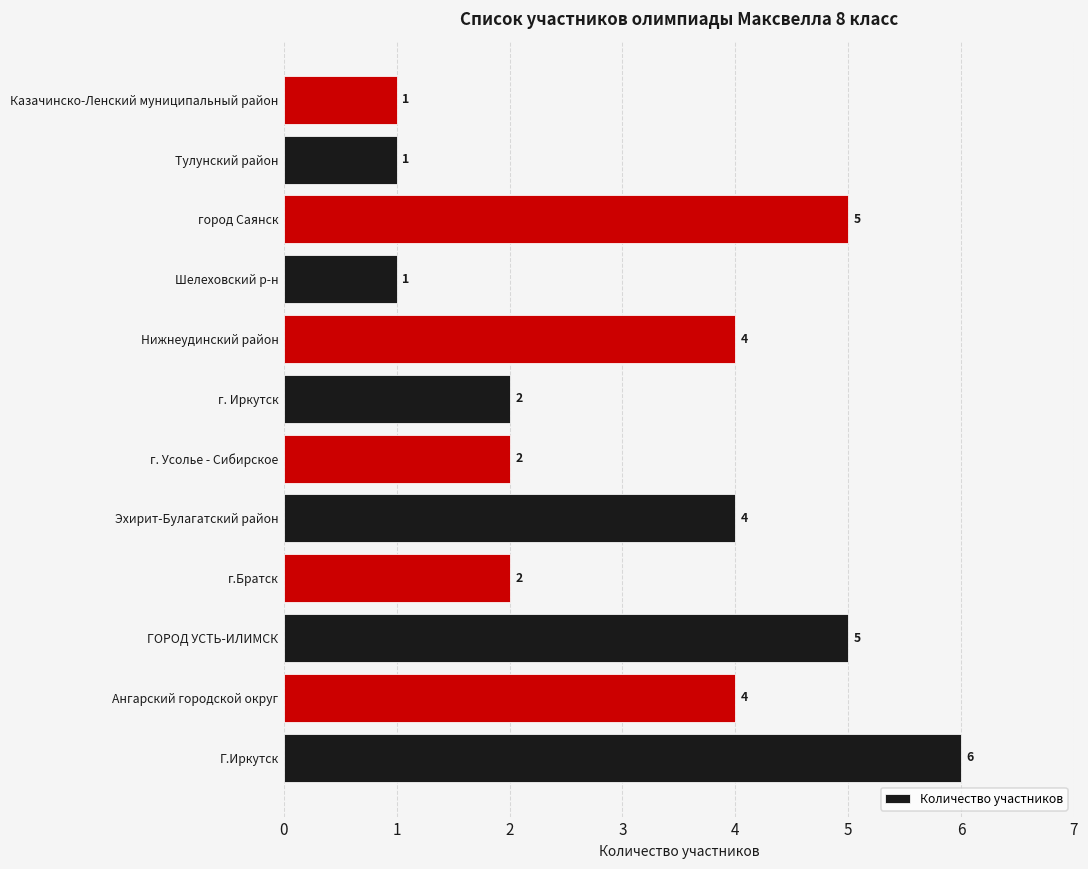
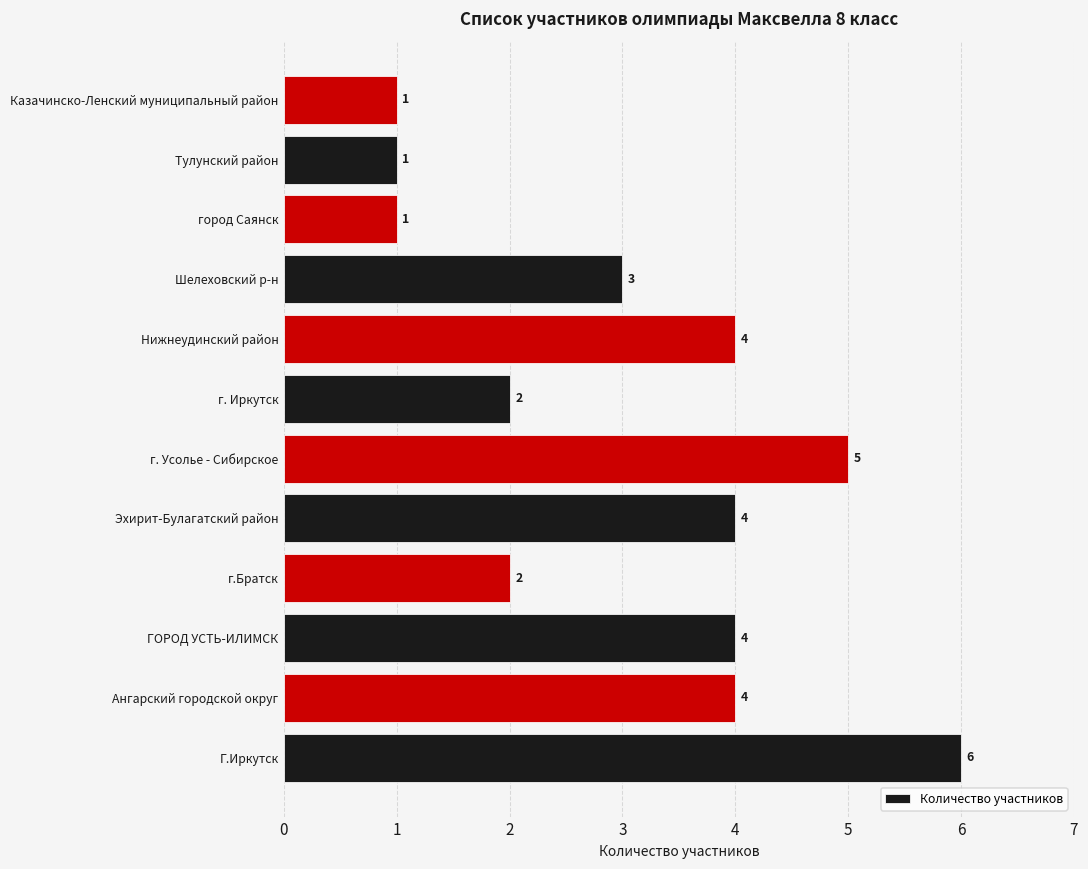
  {
    "Казачинско-Ленский муниципальный район": 1,
    "Тулунский район": 1,
-   "город Саянск": 5,
-   "Шелеховский р-н": 1,
+   "город Саянск": 1,
+   "Шелеховский р-н": 3,
    "Нижнеудинский район": 4,
    "г. Иркутск": 2,
-   "г. Усолье - Сибирское": 2,
+   "г. Усолье - Сибирское": 5,
    "Эхирит-Булагатский район": 4,
    "г.Братск": 2,
-   "ГОРОД УСТЬ-ИЛИМСК": 5,
+   "ГОРОД УСТЬ-ИЛИМСК": 4,
    "Ангарский городской округ": 4,
    "Г.Иркутск": 6
  }
